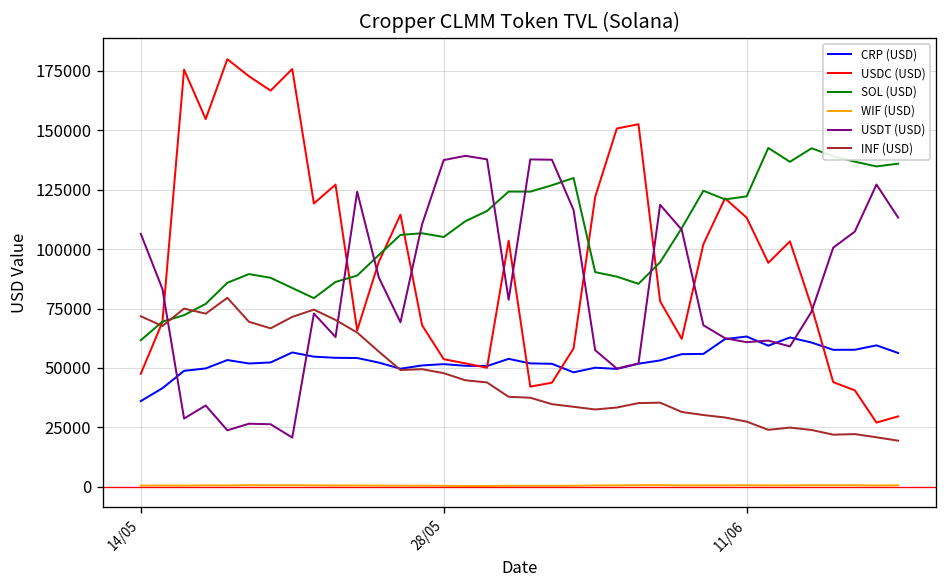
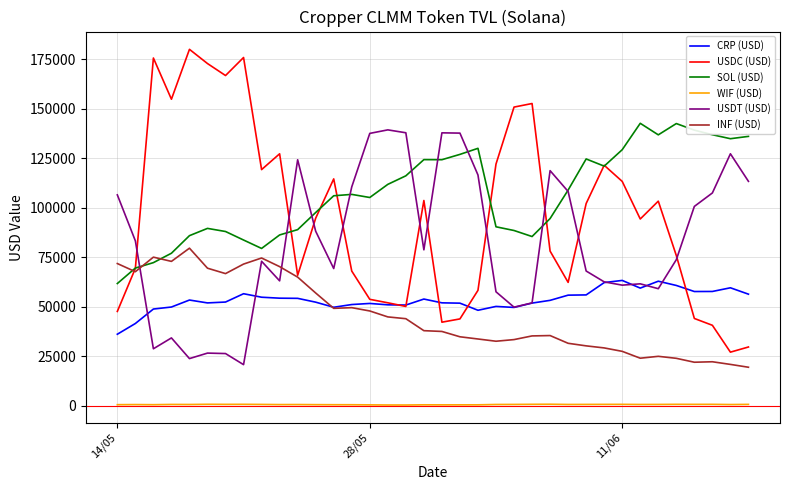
  {
    "CRP (USD)": {
      "14/05": 36000,
      "28/05": 52000,
      "11/06": 63000
    },
    "USDC (USD)": {
      "14/05": 48000,
      "28/05": 54000,
      "11/06": 113000
    },
    "SOL (USD)": {
      "14/05": 62000,
      "28/05": 105000,
-     "11/06": 122000
+     "11/06": 129000
    },
    "WIF (USD)": {
      "14/05": 0,
      "28/05": 0,
      "11/06": 1000
    },
    "USDT (USD)": {
      "14/05": 106000,
      "28/05": 137000,
      "11/06": 61000
    },
    "INF (USD)": {
      "14/05": 72000,
      "28/05": 48000,
      "11/06": 27000
    }
  }
